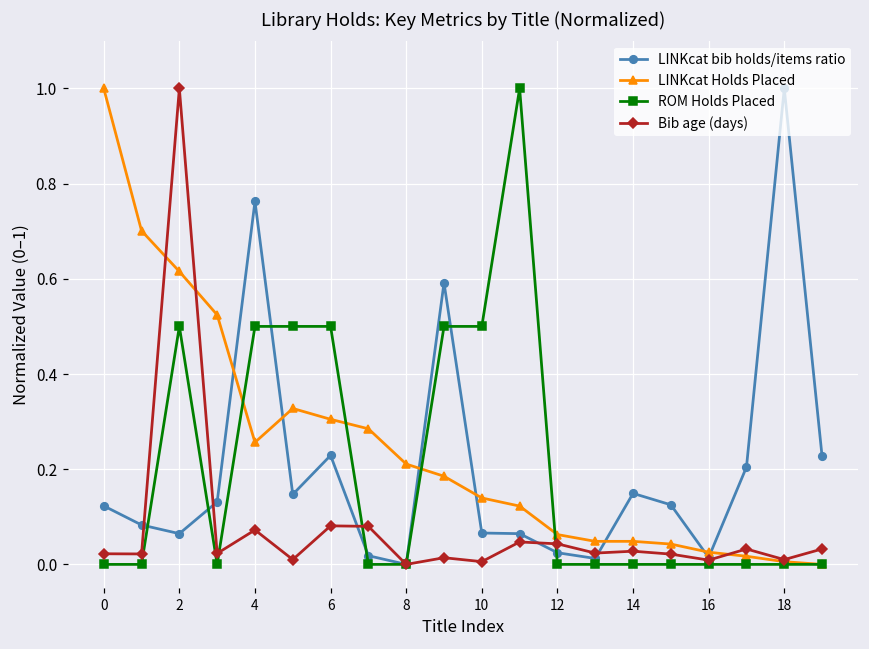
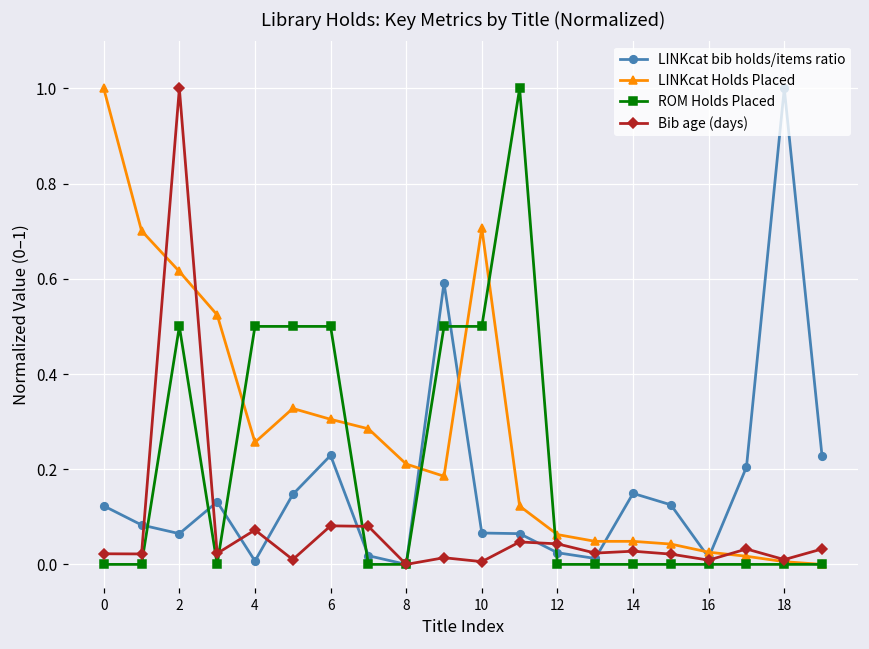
  {
    "LINKcat bib holds/items ratio": {
      "0": 0.12,
      "2": 0.06,
-     "4": 0.76,
+     "4": 0.01,
      "6": 0.23,
      "10": 0.07,
      "12": 0.02,
      "14": 0.15
    },
    "LINKcat Holds Placed": {
      "0": 1.00,
      "2": 0.62,
      "4": 0.26,
      "6": 0.30,
      "8": 0.21,
-     "10": 0.14,
+     "10": 0.71,
      "12": 0.06,
      "14": 0.05,
      "16": 0.03
    },
    "ROM Holds Placed": {
      "0": 0.00,
      "2": 0.50,
      "4": 0.50,
      "6": 0.50,
      "10": 0.50,
      "12": 0.00,
      "14": 0.00,
      "16": 0.00
    },
    "Bib age (days)": {
      "0": 0.02,
      "2": 1.00,
      "4": 0.07,
      "6": 0.08,
      "10": 0.01,
      "12": 0.04,
      "14": 0.03
    }
  }
